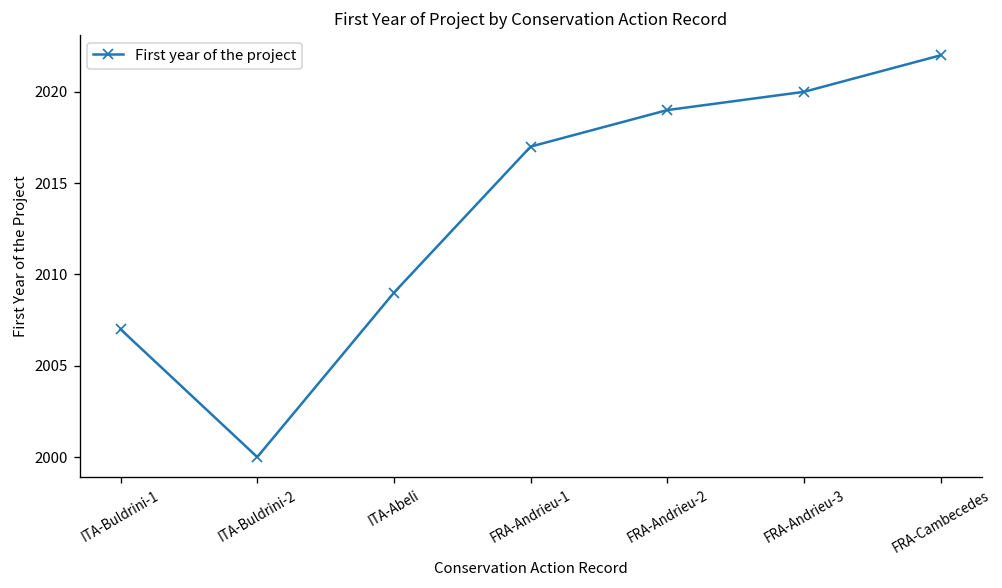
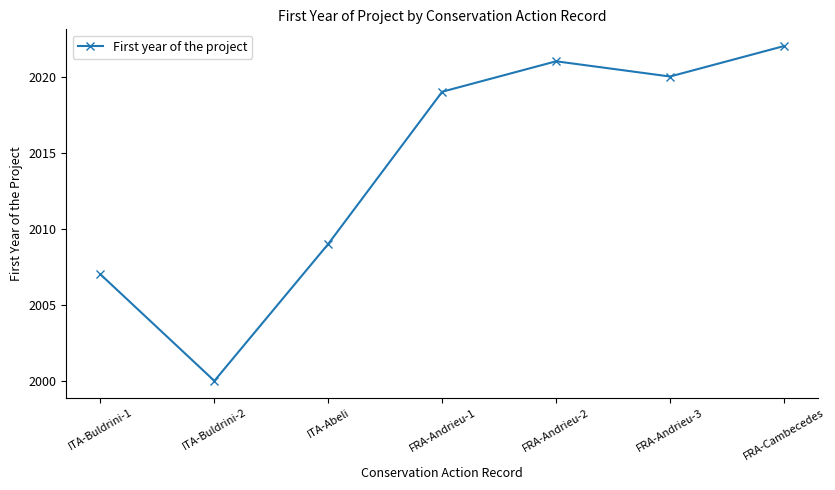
  {
    "ITA-Buldrini-1": 2007,
    "ITA-Buldrini-2": 2000,
    "ITA-Abeli": 2009,
-   "FRA-Andrieu-1": 2017,
-   "FRA-Andrieu-2": 2019,
+   "FRA-Andrieu-1": 2019,
+   "FRA-Andrieu-2": 2021,
    "FRA-Andrieu-3": 2020,
    "FRA-Cambecedes": 2022
  }
